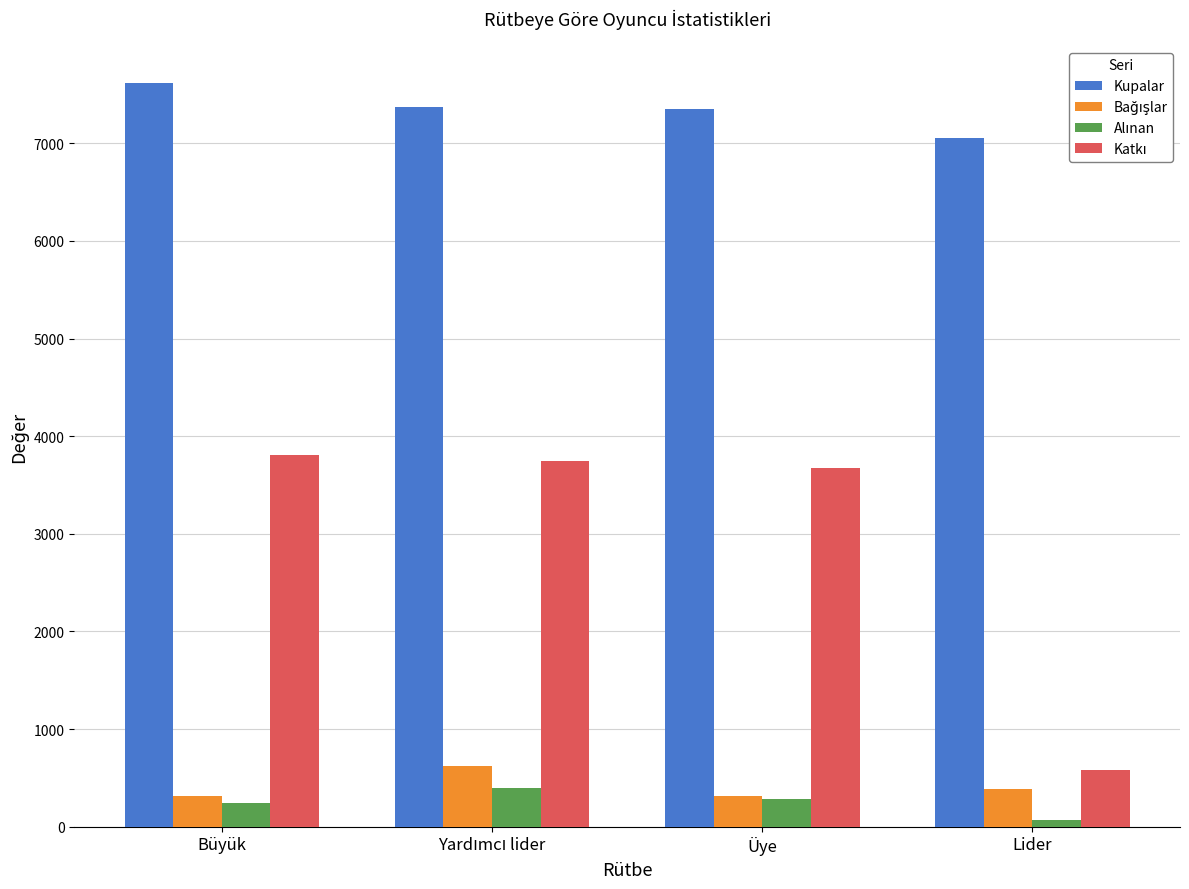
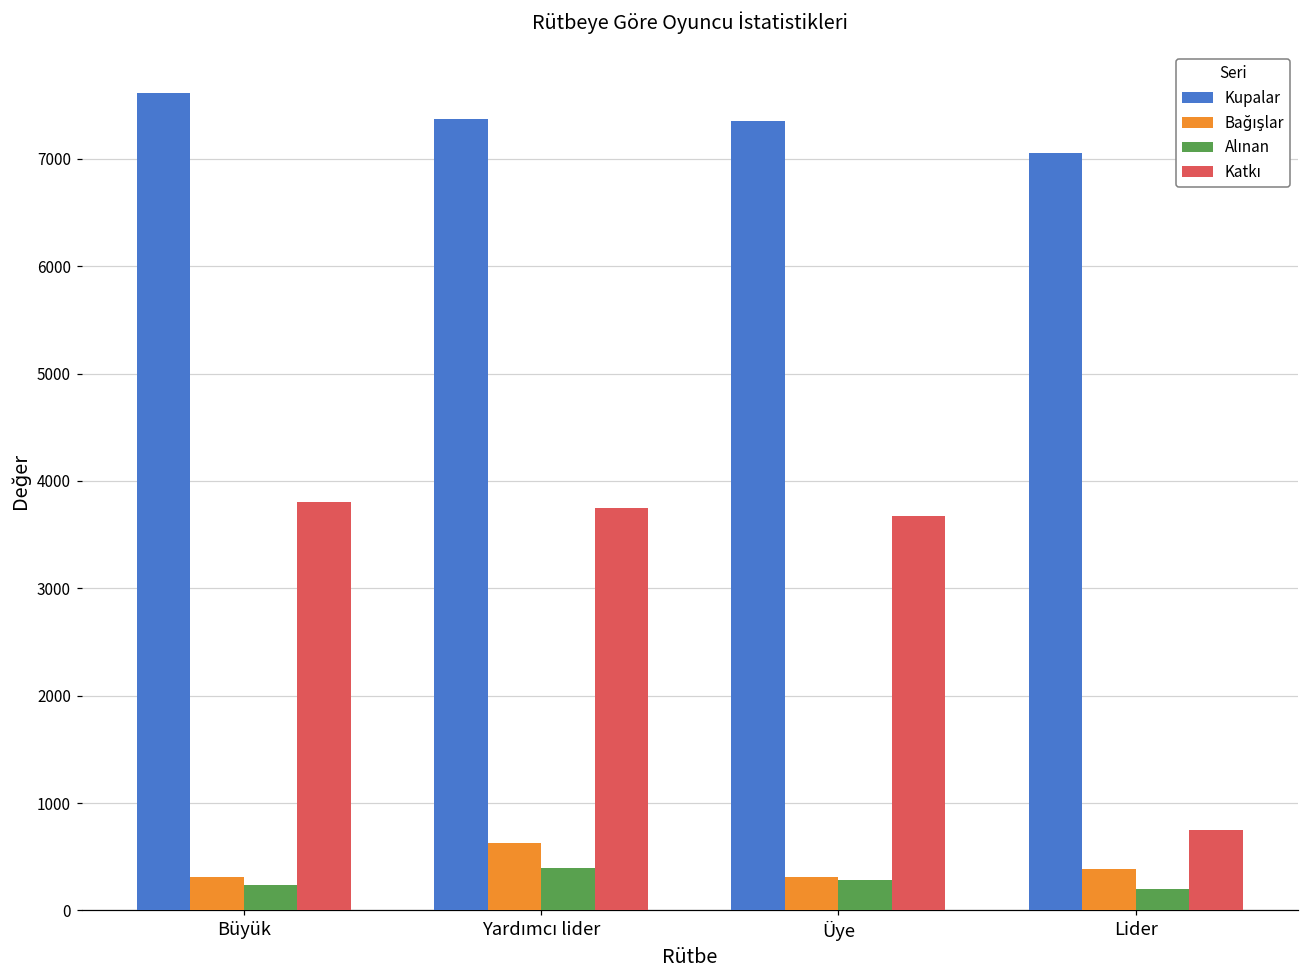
  {
    "Kupalar": {
      "Büyük": 7600,
      "Yardımcı lider": 7400,
      "Üye": 7400,
      "Lider": 7100
    },
    "Bağışlar": {
      "Büyük": 300,
      "Yardımcı lider": 600,
      "Üye": 300,
      "Lider": 400
    },
    "Alınan": {
      "Büyük": 200,
      "Yardımcı lider": 400,
      "Üye": 300,
-     "Lider": 100
+     "Lider": 200
    },
    "Katkı": {
      "Büyük": 3800,
      "Yardımcı lider": 3700,
      "Üye": 3700,
-     "Lider": 600
+     "Lider": 700
    }
  }
